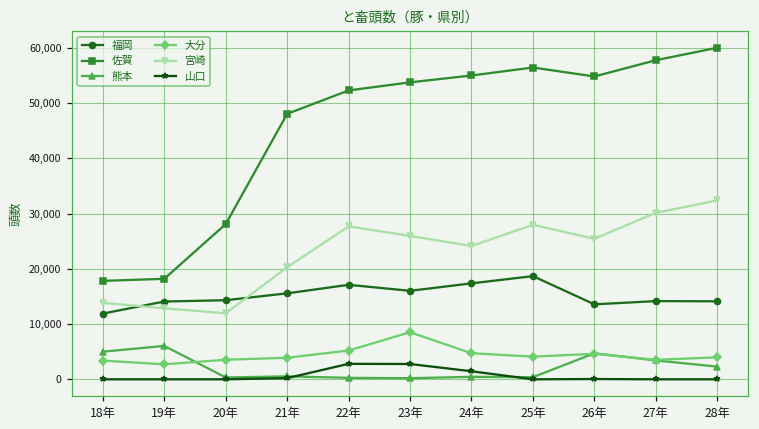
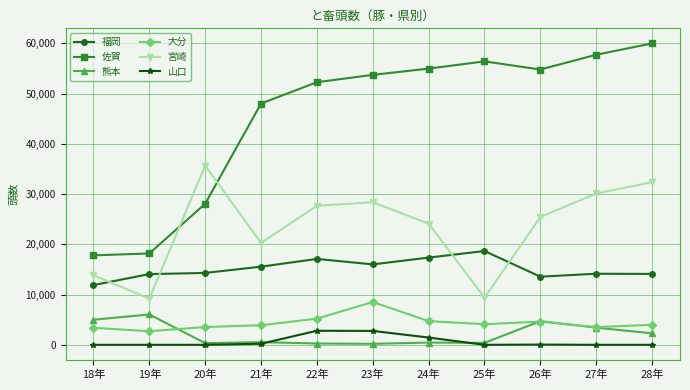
  {
    "宮崎": {
      "18年": "14,000",
-     "19年": "13,000",
-     "20年": "12,000",
+     "19年": "9,000",
+     "20年": "36,000",
      "21年": "20,000",
      "22年": "28,000",
-     "23年": "26,000",
+     "23年": "28,000",
      "24年": "24,000",
-     "25年": "28,000",
+     "25年": "9,000",
      "26年": "25,000",
      "27年": "30,000",
      "28年": "32,000"
    }
  }
